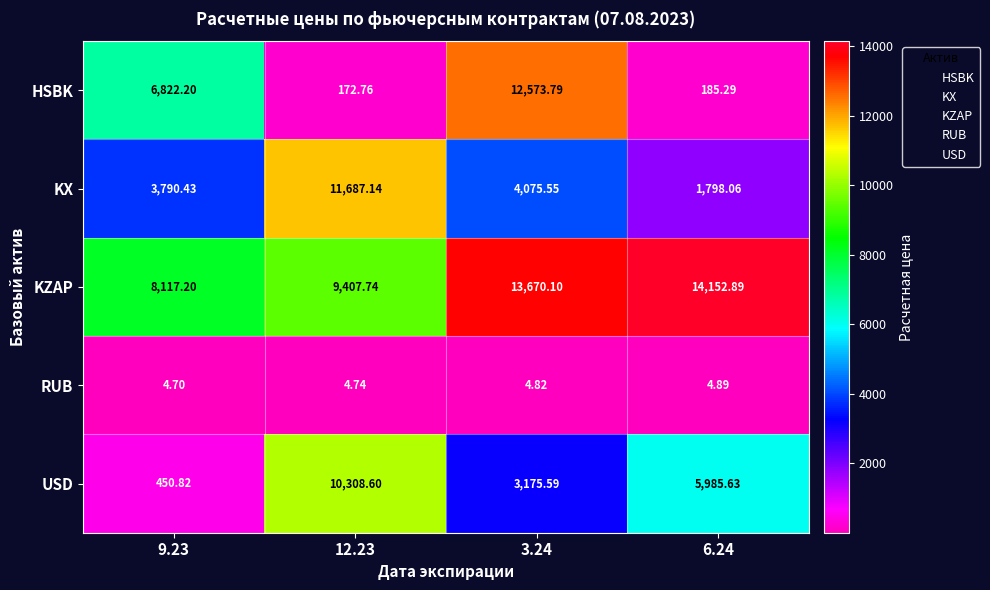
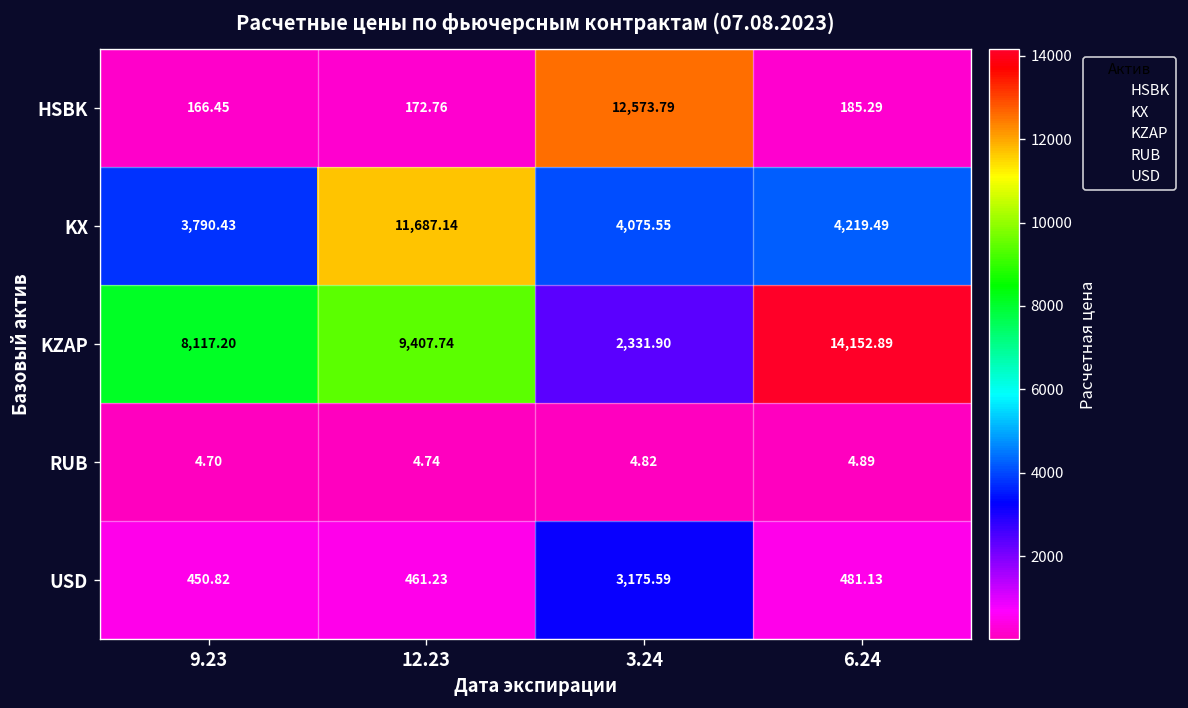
  {
    "HSBK": {
-     "9.23": "6,822.20",
+     "9.23": "166.45",
      "12.23": "172.76",
      "3.24": "12,573.79",
      "6.24": "185.29"
    },
    "KX": {
      "9.23": "3,790.43",
      "12.23": "11,687.14",
      "3.24": "4,075.55",
-     "6.24": "1,798.06"
+     "6.24": "4,219.49"
    },
    "KZAP": {
      "9.23": "8,117.20",
      "12.23": "9,407.74",
-     "3.24": "13,670.10",
+     "3.24": "2,331.90",
      "6.24": "14,152.89"
    },
    "RUB": {
      "9.23": "4.70",
      "12.23": "4.74",
      "3.24": "4.82",
      "6.24": "4.89"
    },
    "USD": {
      "9.23": "450.82",
-     "12.23": "10,308.60",
+     "12.23": "461.23",
      "3.24": "3,175.59",
-     "6.24": "5,985.63"
+     "6.24": "481.13"
    }
  }
